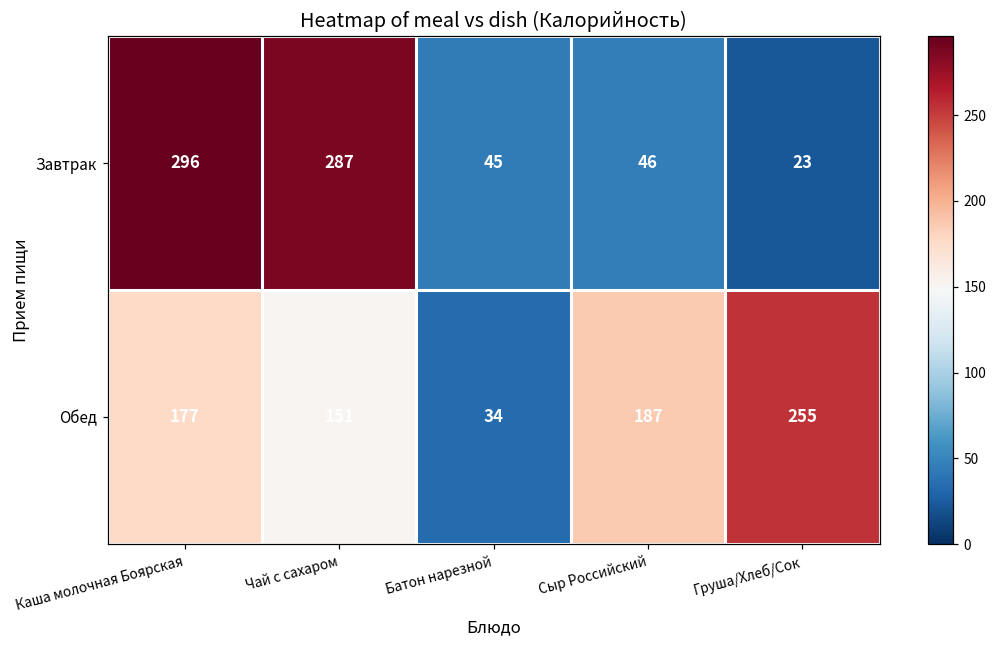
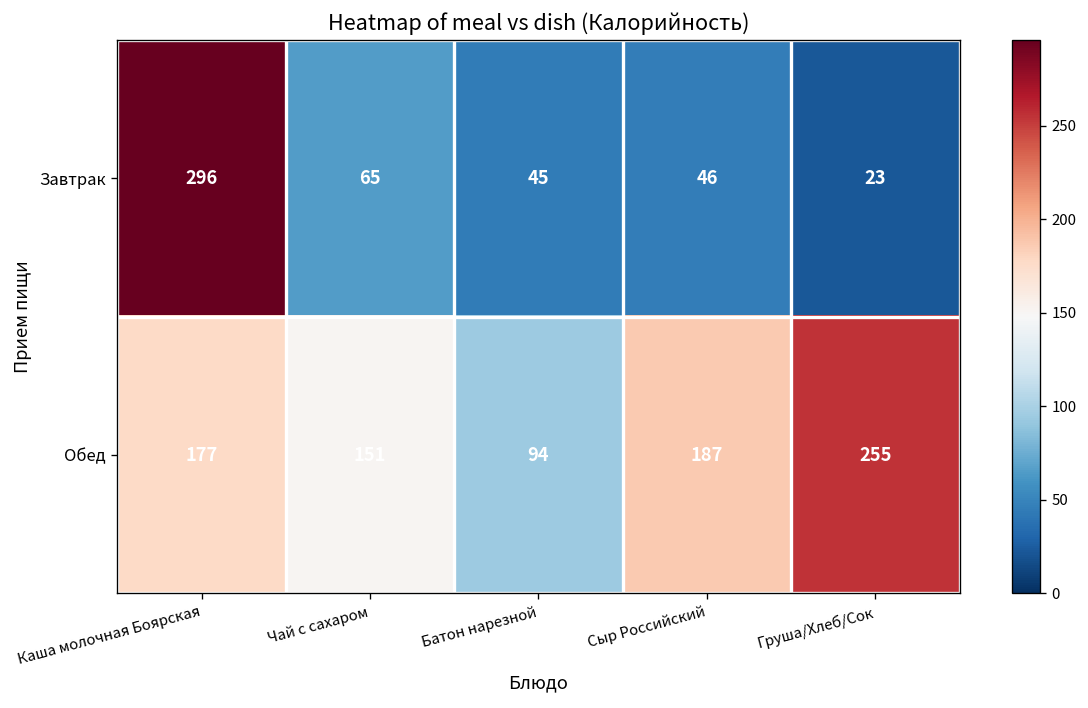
  {
    "Завтрак": {
      "Каша молочная Боярская": 296,
-     "Чай с сахаром": 287,
+     "Чай с сахаром": 65,
      "Батон нарезной": 45,
      "Сыр Российский": 46,
      "Груша/Хлеб/Сок": 23
    },
    "Обед": {
      "Каша молочная Боярская": 177,
-     "Батон нарезной": 34,
+     "Батон нарезной": 94,
      "Сыр Российский": 187,
      "Груша/Хлеб/Сок": 255
    }
  }
